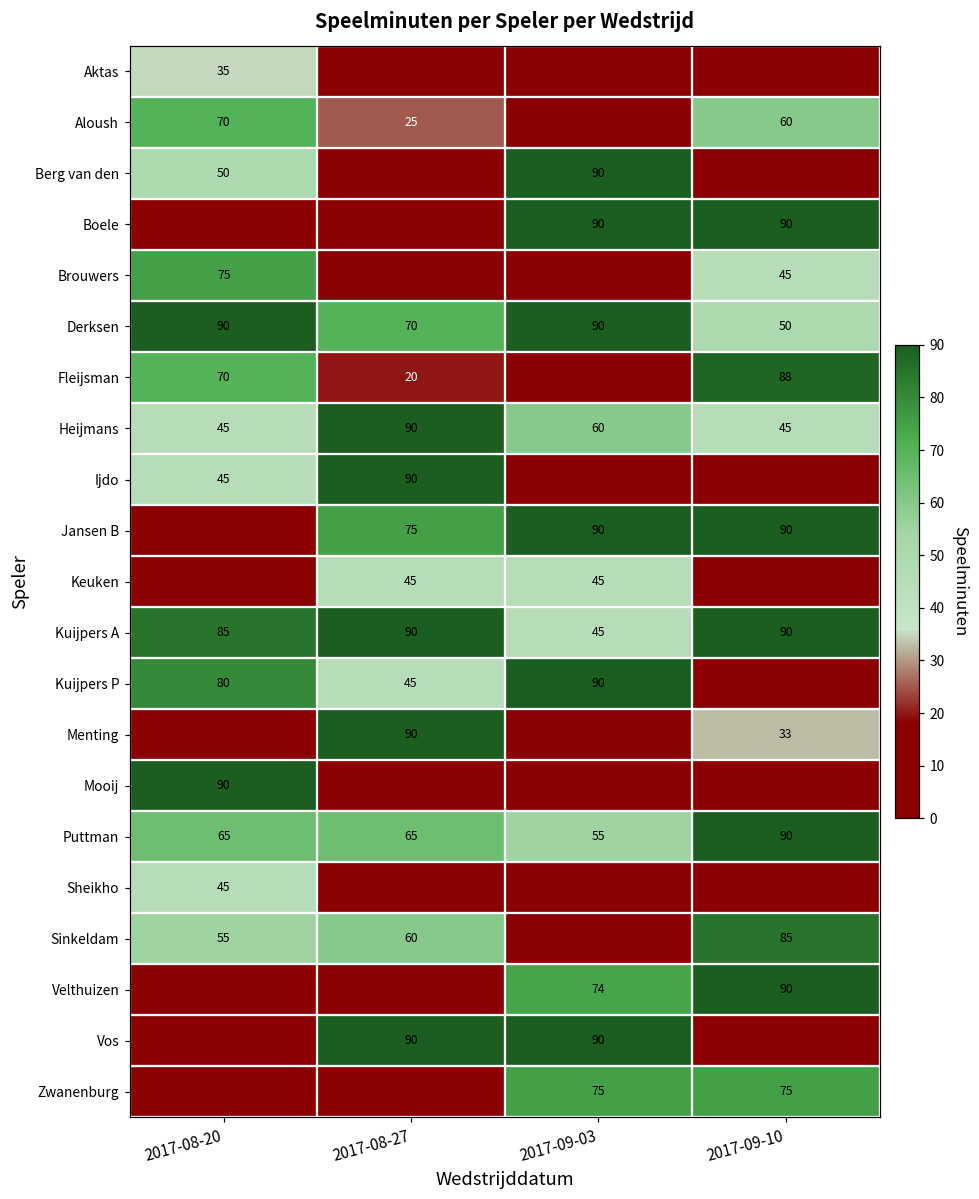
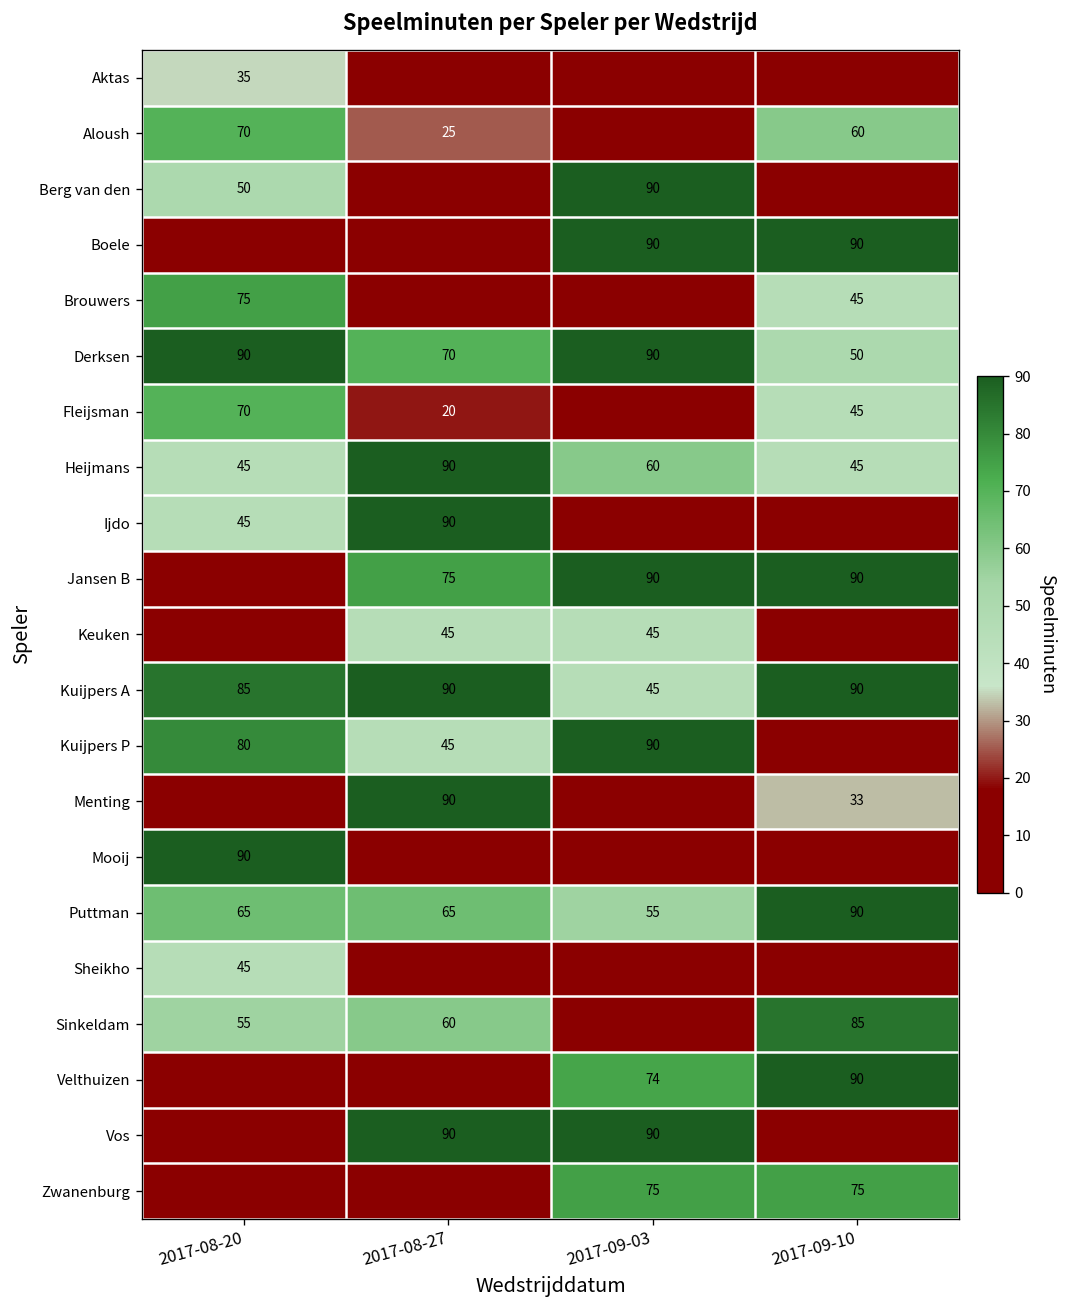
  {
    "Aktas": {
      "2017-08-20": 35
    },
    "Aloush": {
      "2017-08-20": 70,
      "2017-08-27": 25,
      "2017-09-10": 60
    },
    "Berg van den": {
      "2017-08-20": 50,
      "2017-09-03": 90
    },
    "Boele": {
      "2017-09-03": 90,
      "2017-09-10": 90
    },
    "Brouwers": {
      "2017-08-20": 75,
      "2017-09-10": 45
    },
    "Derksen": {
      "2017-08-20": 90,
      "2017-08-27": 70,
      "2017-09-03": 90,
      "2017-09-10": 50
    },
    "Fleijsman": {
      "2017-08-20": 70,
      "2017-08-27": 20,
-     "2017-09-10": 88
+     "2017-09-10": 45
    },
    "Heijmans": {
      "2017-08-20": 45,
      "2017-08-27": 90,
      "2017-09-03": 60,
      "2017-09-10": 45
    },
    "Ijdo": {
      "2017-08-20": 45,
      "2017-08-27": 90
    },
    "Jansen B": {
      "2017-08-27": 75,
      "2017-09-03": 90,
      "2017-09-10": 90
    },
    "Keuken": {
      "2017-08-27": 45,
      "2017-09-03": 45
    },
    "Kuijpers A": {
      "2017-08-20": 85,
      "2017-08-27": 90,
      "2017-09-03": 45,
      "2017-09-10": 90
    },
    "Kuijpers P": {
      "2017-08-20": 80,
      "2017-08-27": 45,
      "2017-09-03": 90
    },
    "Menting": {
      "2017-08-27": 90,
      "2017-09-10": 33
    },
    "Mooij": {
      "2017-08-20": 90
    },
    "Puttman": {
      "2017-08-20": 65,
      "2017-08-27": 65,
      "2017-09-03": 55,
      "2017-09-10": 90
    },
    "Sheikho": {
      "2017-08-20": 45
    },
    "Sinkeldam": {
      "2017-08-20": 55,
      "2017-08-27": 60,
      "2017-09-10": 85
    },
    "Velthuizen": {
      "2017-09-03": 74,
      "2017-09-10": 90
    },
    "Vos": {
      "2017-08-27": 90,
      "2017-09-03": 90
    },
    "Zwanenburg": {
      "2017-09-03": 75,
      "2017-09-10": 75
    }
  }
